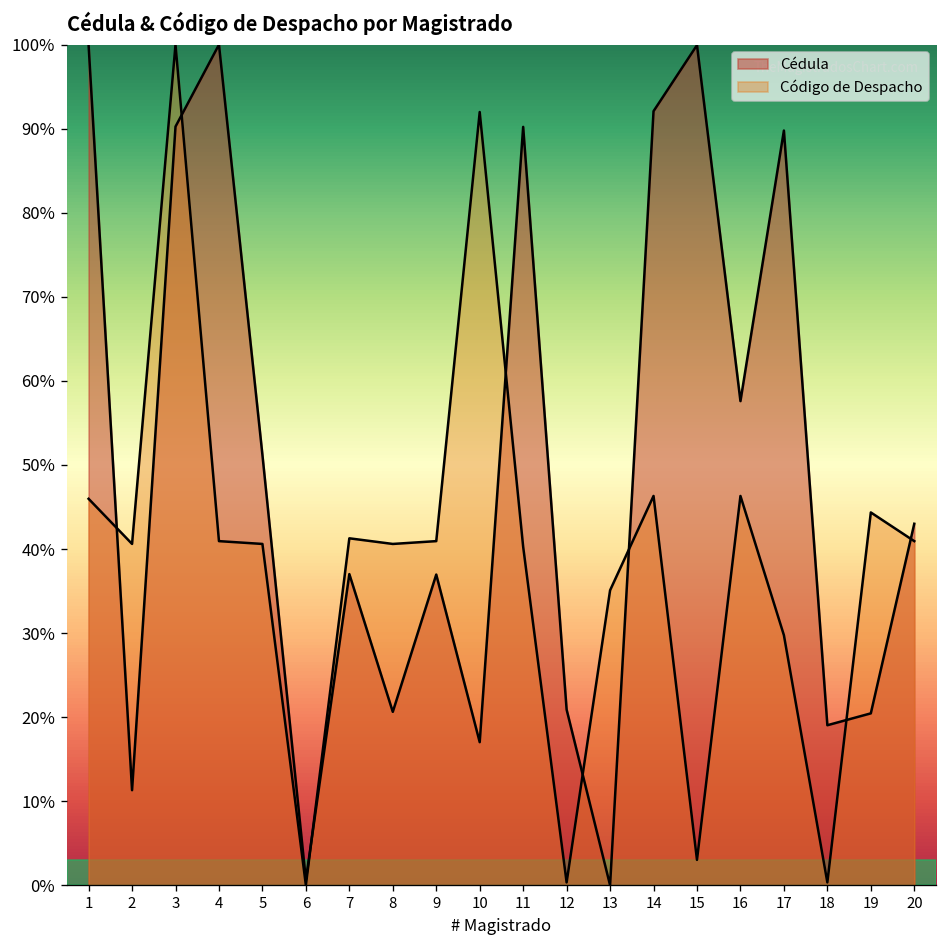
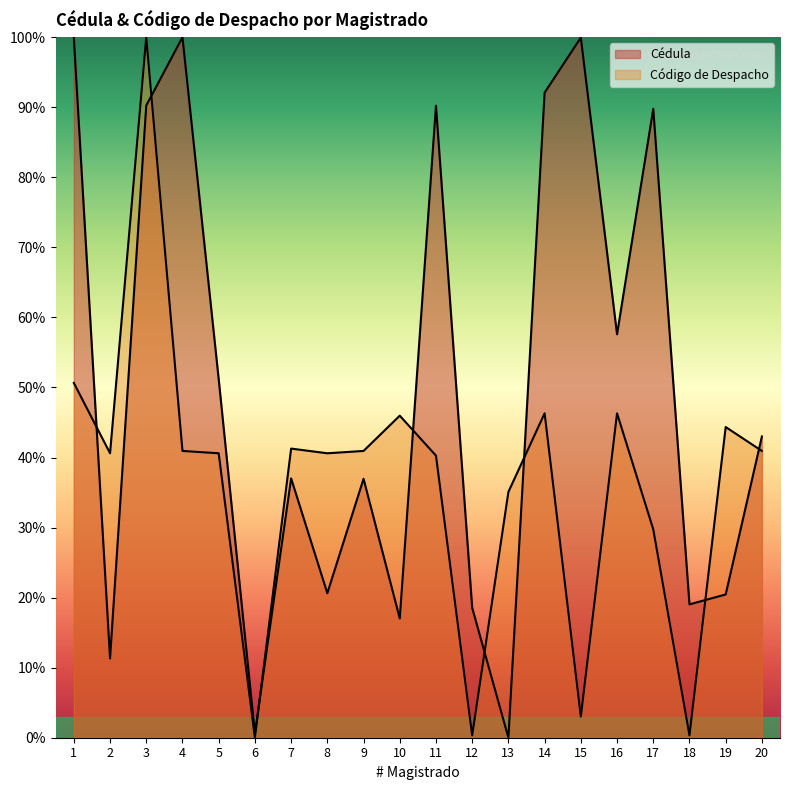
  {
    "Cédula": {
      "1": "100%",
      "2": "11%",
      "3": "90%",
      "4": "100%",
      "5": "51%",
      "7": "37%",
      "8": "21%",
      "9": "37%",
      "10": "17%",
      "11": "90%",
-     "12": "21%",
+     "12": "19%",
      "14": "92%",
      "15": "100%",
      "16": "58%",
      "17": "90%",
      "18": "19%",
      "19": "20%",
      "20": "43%"
    },
    "Código de Despacho": {
-     "1": "46%",
+     "1": "51%",
      "2": "41%",
      "3": "100%",
      "4": "41%",
      "5": "41%",
      "7": "41%",
      "8": "41%",
      "9": "41%",
-     "10": "92%",
+     "10": "46%",
      "11": "40%",
      "13": "35%",
      "14": "46%",
      "15": "3%",
      "16": "46%",
      "17": "30%",
      "19": "44%",
      "20": "41%"
    }
  }
